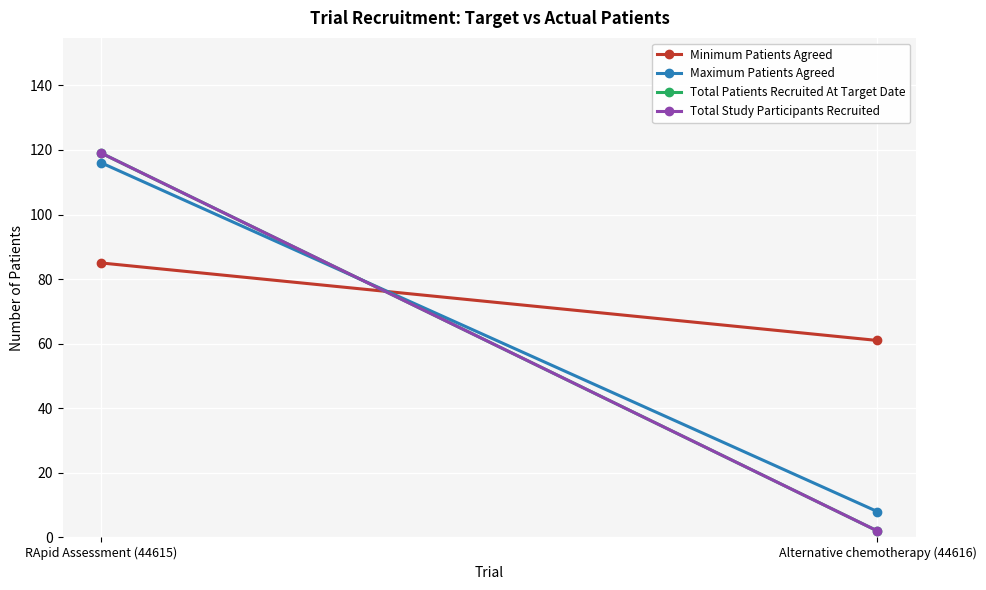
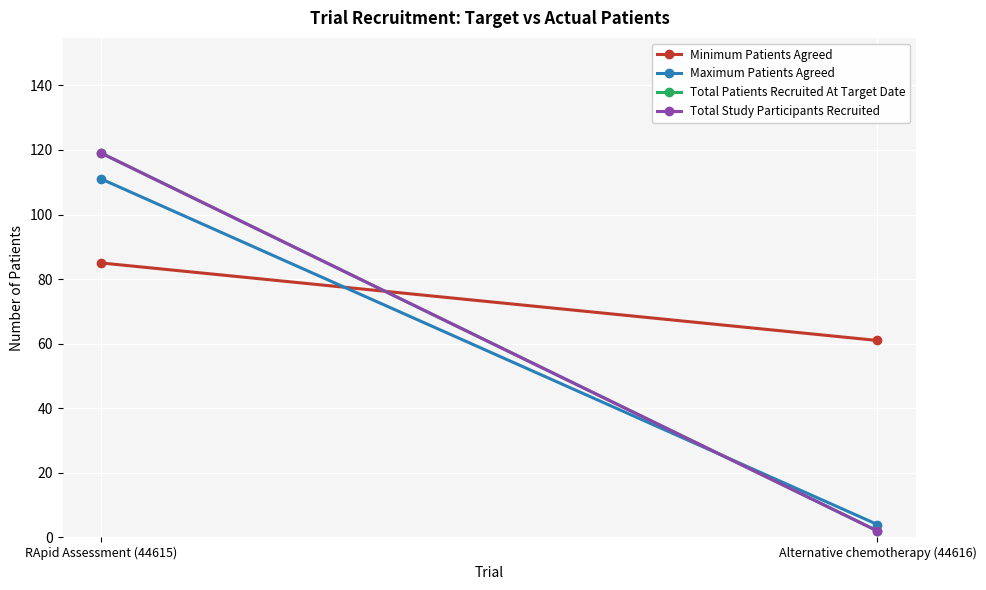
  {
    "Minimum Patients Agreed": {
      "RApid Assessment (44615)": 85,
      "Alternative chemotherapy (44616)": 61
    },
    "Maximum Patients Agreed": {
-     "RApid Assessment (44615)": 116,
-     "Alternative chemotherapy (44616)": 8
+     "RApid Assessment (44615)": 111,
+     "Alternative chemotherapy (44616)": 4
    },
    "Total Study Participants Recruited": {
      "RApid Assessment (44615)": 119,
      "Alternative chemotherapy (44616)": 2
    }
  }
